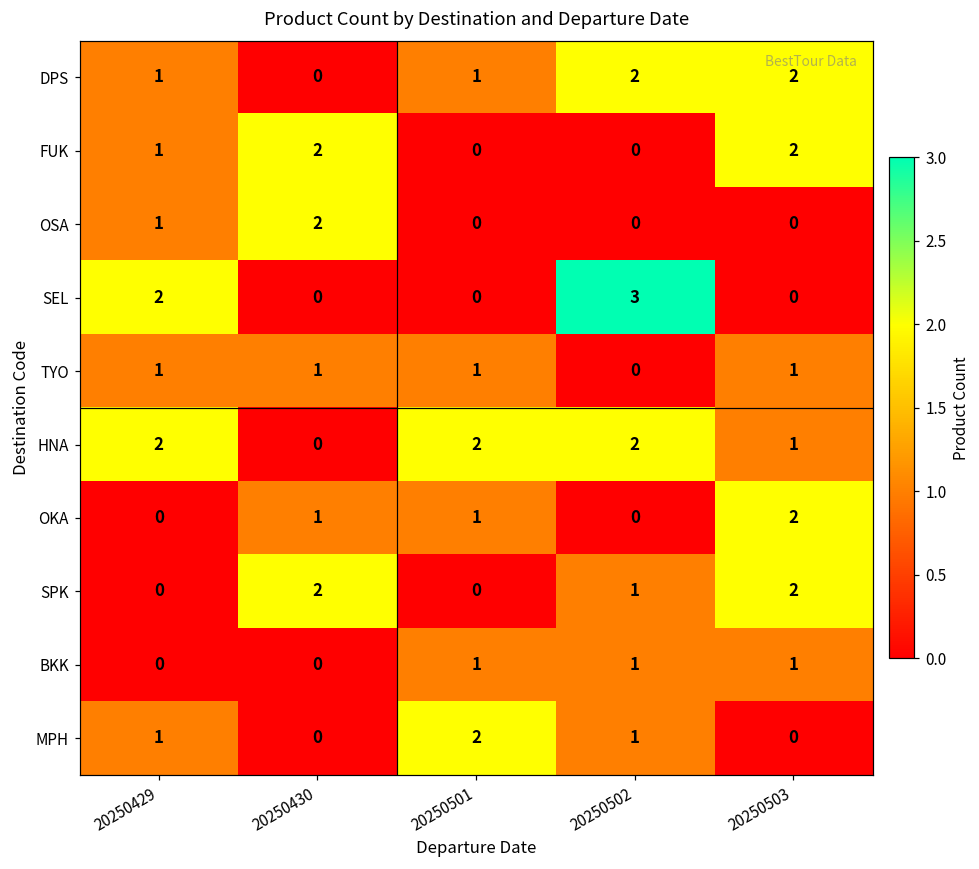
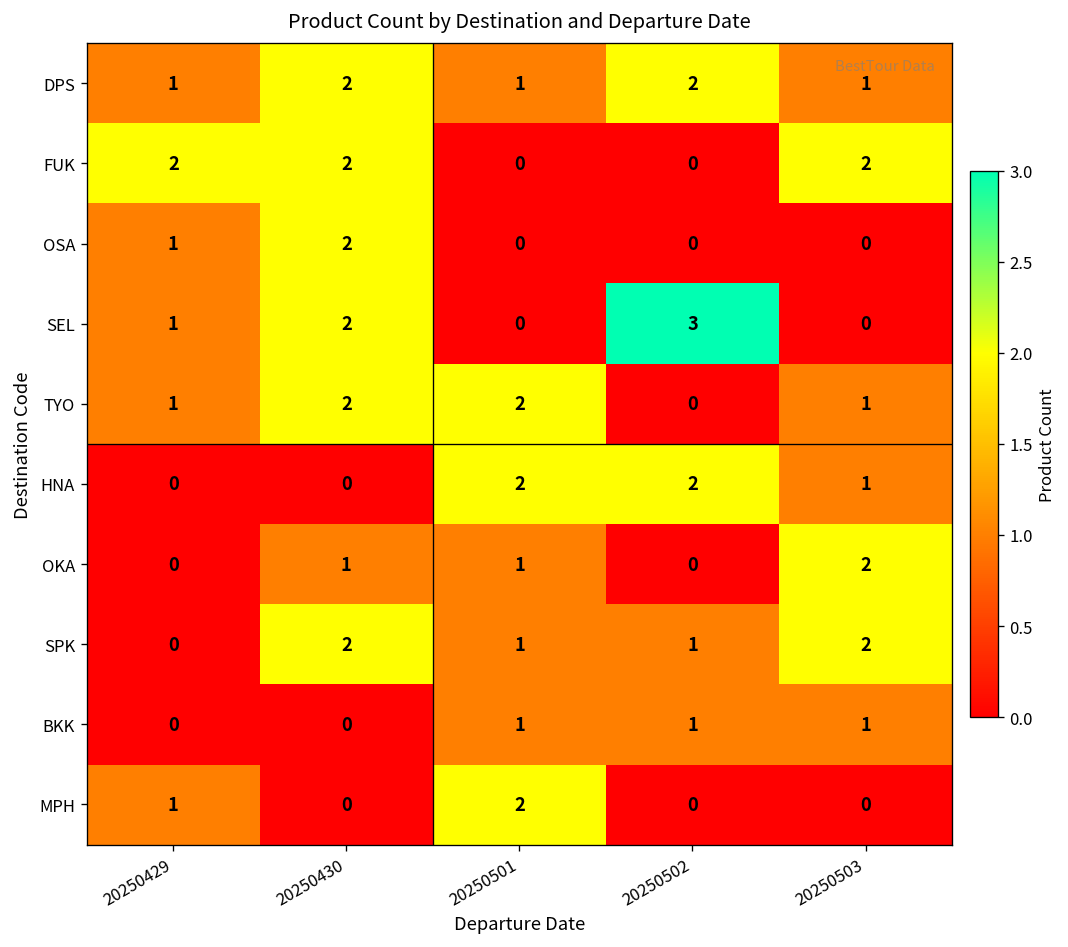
  {
    "DPS": {
      "20250429": 1,
-     "20250430": 0,
+     "20250430": 2,
      "20250501": 1,
      "20250502": 2,
-     "20250503": 2
+     "20250503": 1
    },
    "FUK": {
-     "20250429": 1,
+     "20250429": 2,
      "20250430": 2,
      "20250501": 0,
      "20250502": 0,
      "20250503": 2
    },
    "OSA": {
      "20250429": 1,
      "20250430": 2,
      "20250501": 0,
      "20250502": 0,
      "20250503": 0
    },
    "SEL": {
-     "20250429": 2,
-     "20250430": 0,
+     "20250429": 1,
+     "20250430": 2,
      "20250501": 0,
      "20250502": 3,
      "20250503": 0
    },
    "TYO": {
      "20250429": 1,
-     "20250430": 1,
-     "20250501": 1,
+     "20250430": 2,
+     "20250501": 2,
      "20250502": 0,
      "20250503": 1
    },
    "HNA": {
-     "20250429": 2,
+     "20250429": 0,
      "20250430": 0,
      "20250501": 2,
      "20250502": 2,
      "20250503": 1
    },
    "OKA": {
      "20250429": 0,
      "20250430": 1,
      "20250501": 1,
      "20250502": 0,
      "20250503": 2
    },
    "SPK": {
      "20250429": 0,
      "20250430": 2,
-     "20250501": 0,
+     "20250501": 1,
      "20250502": 1,
      "20250503": 2
    },
    "BKK": {
      "20250429": 0,
      "20250430": 0,
      "20250501": 1,
      "20250502": 1,
      "20250503": 1
    },
    "MPH": {
      "20250429": 1,
      "20250430": 0,
      "20250501": 2,
-     "20250502": 1,
+     "20250502": 0,
      "20250503": 0
    }
  }
